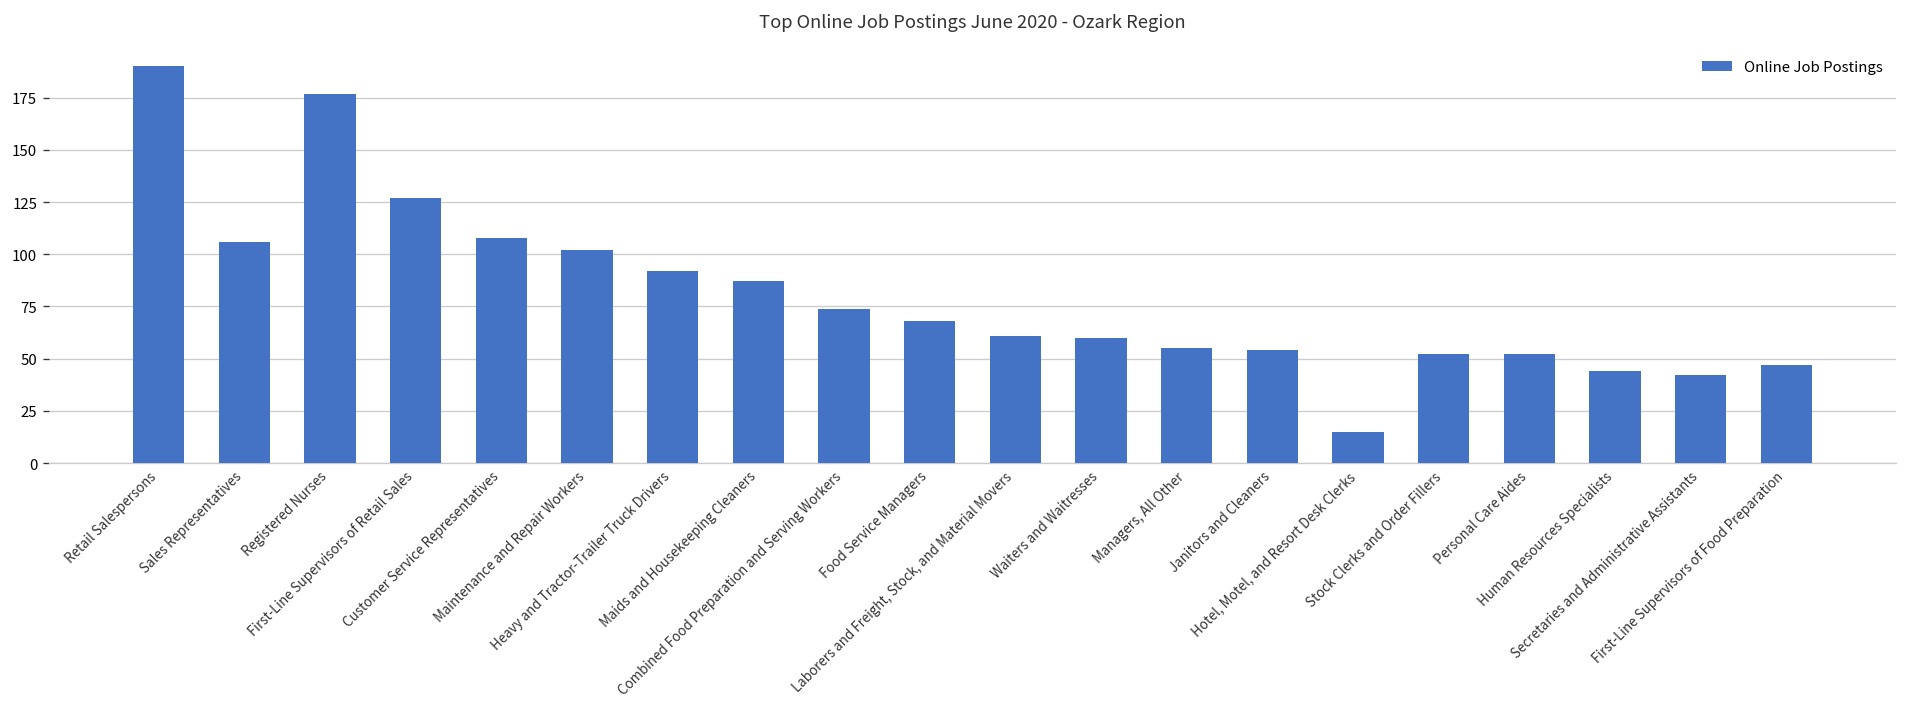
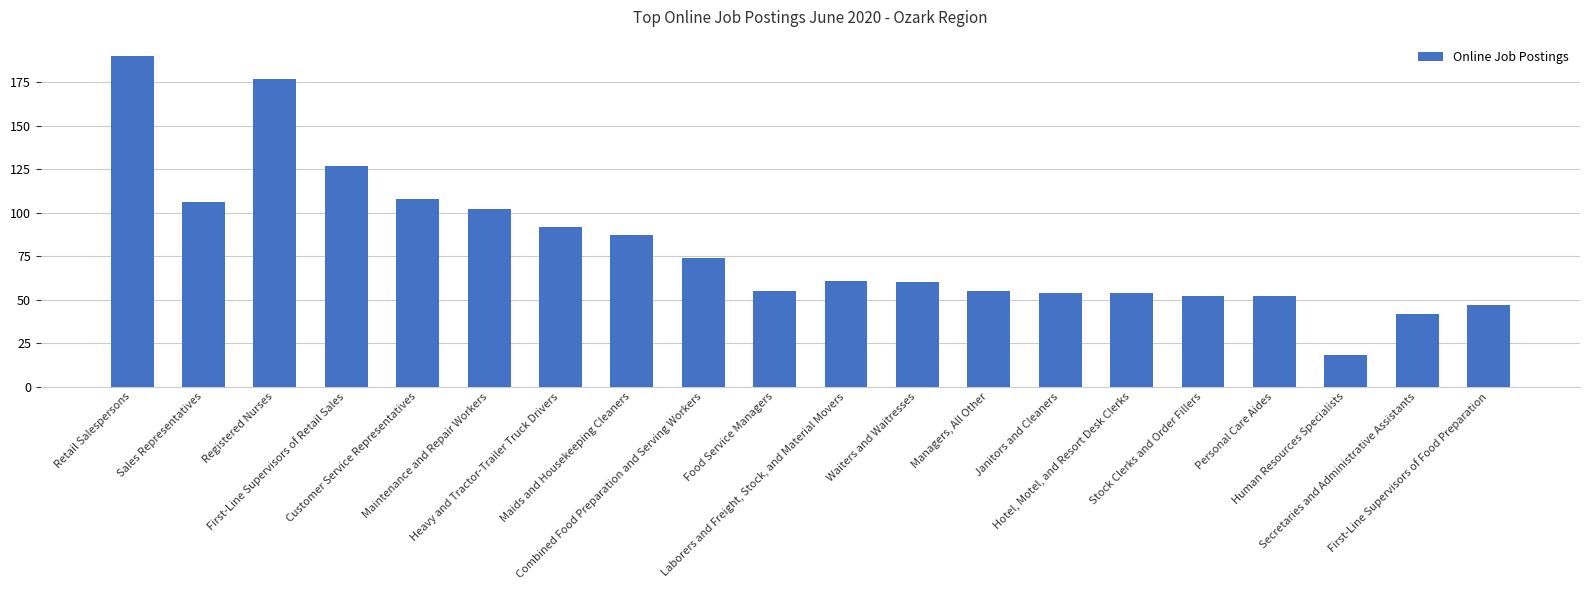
  {
    "Retail Salespersons": 190,
    "Sales Representatives": 106,
    "Registered Nurses": 177,
    "First-Line Supervisors of Retail Sales": 127,
    "Customer Service Representatives": 108,
    "Maintenance and Repair Workers": 102,
    "Heavy and Tractor-Trailer Truck Drivers": 92,
    "Maids and Housekeeping Cleaners": 87,
    "Combined Food Preparation and Serving Workers": 74,
-   "Food Service Managers": 68,
+   "Food Service Managers": 55,
    "Laborers and Freight, Stock, and Material Movers": 61,
    "Waiters and Waitresses": 60,
    "Managers, All Other": 55,
    "Janitors and Cleaners": 54,
-   "Hotel, Motel, and Resort Desk Clerks": 15,
+   "Hotel, Motel, and Resort Desk Clerks": 54,
    "Stock Clerks and Order Fillers": 52,
    "Personal Care Aides": 52,
-   "Human Resources Specialists": 44,
+   "Human Resources Specialists": 18,
    "Secretaries and Administrative Assistants": 42,
    "First-Line Supervisors of Food Preparation": 47
  }
